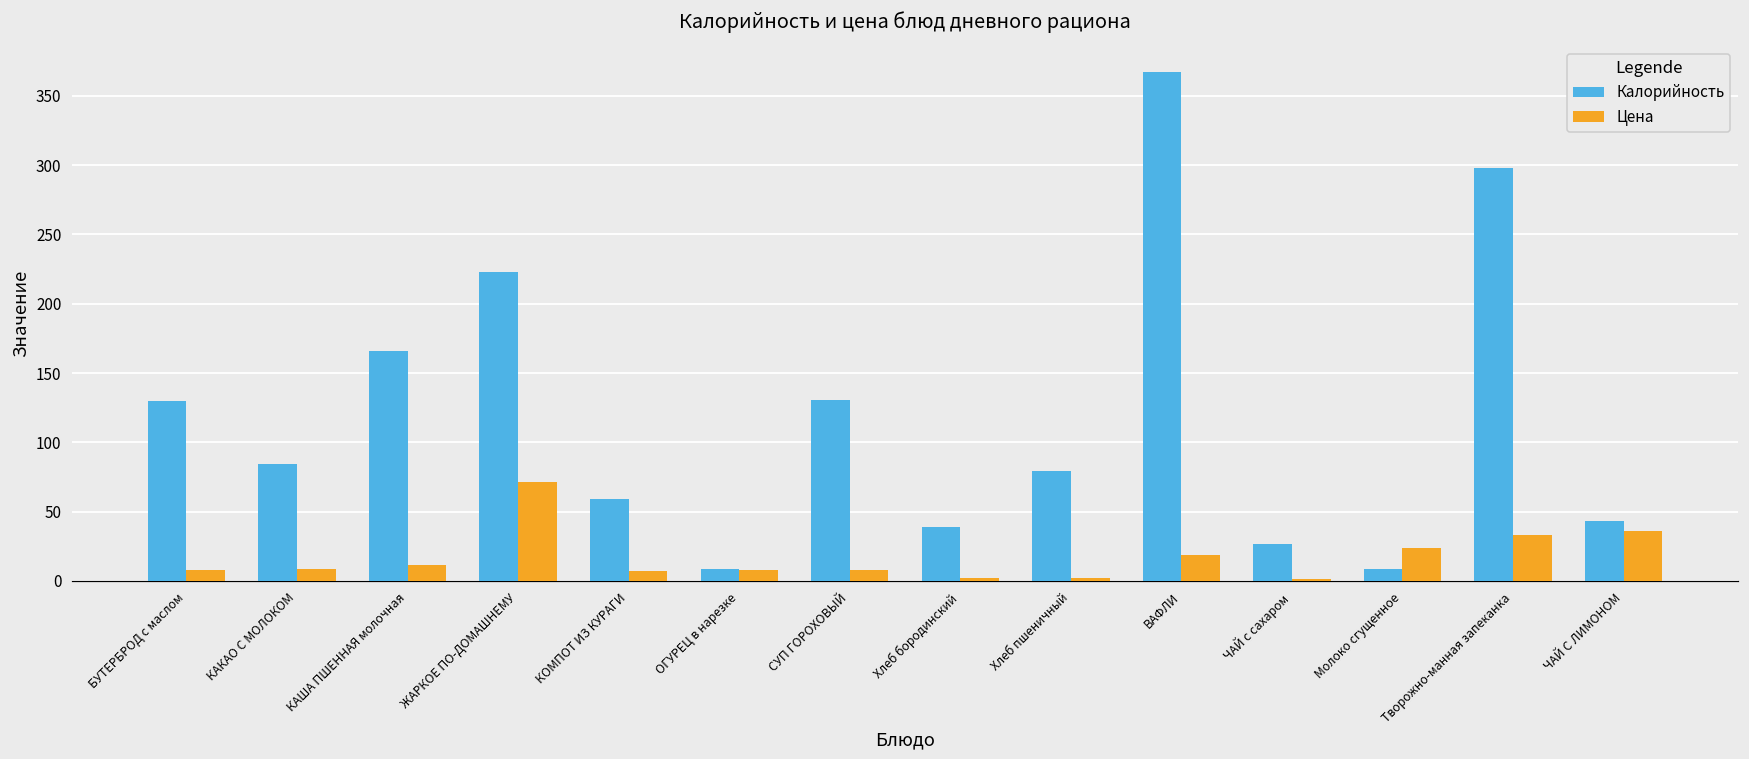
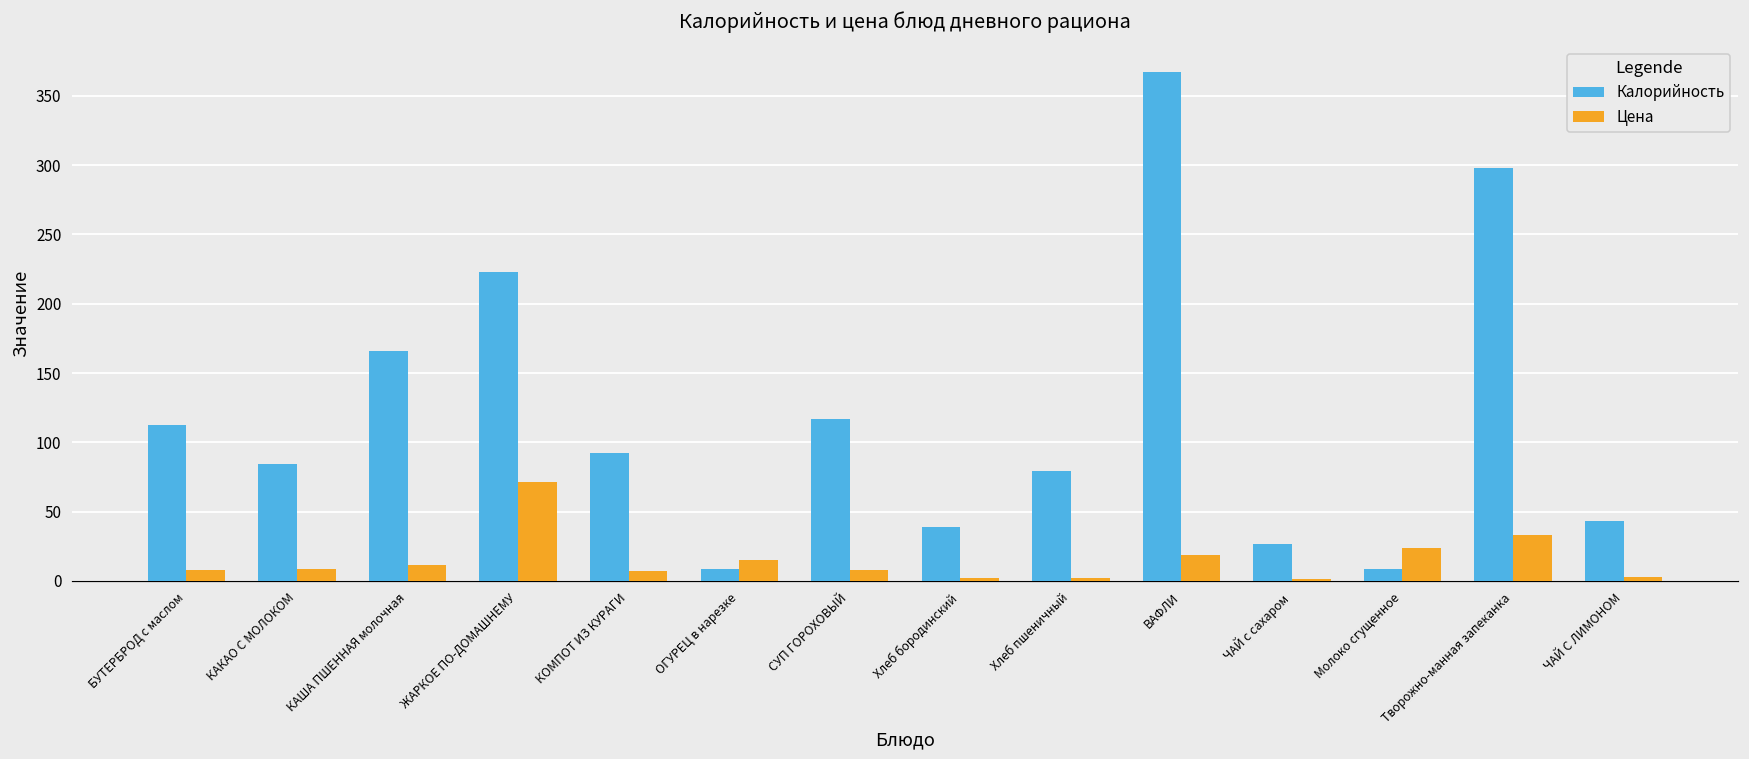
  {
    "Калорийность": {
-     "БУТЕРБРОД с маслом": 130,
+     "БУТЕРБРОД с маслом": 112,
      "КАКАО С МОЛОКОМ": 84,
      "КАША ПШЕННАЯ молочная": 166,
      "ЖАРКОЕ ПО-ДОМАШНЕМУ": 223,
-     "КОМПОТ ИЗ КУРАГИ": 59,
+     "КОМПОТ ИЗ КУРАГИ": 92,
      "ОГУРЕЦ в нарезке": 8,
-     "СУП ГОРОХОВЫЙ": 130,
+     "СУП ГОРОХОВЫЙ": 117,
      "Хлеб бородинский": 39,
      "Хлеб пшеничный": 79,
      "ВАФЛИ": 368,
      "ЧАЙ с сахаром": 26,
      "Молоко сгущенное": 9,
      "Творожно-манная запеканка": 298,
      "ЧАЙ С ЛИМОНОМ": 43
    },
    "Цена": {
      "БУТЕРБРОД с маслом": 8,
      "КАКАО С МОЛОКОМ": 8,
      "КАША ПШЕННАЯ молочная": 12,
      "ЖАРКОЕ ПО-ДОМАШНЕМУ": 71,
      "КОМПОТ ИЗ КУРАГИ": 7,
-     "ОГУРЕЦ в нарезке": 8,
+     "ОГУРЕЦ в нарезке": 15,
      "СУП ГОРОХОВЫЙ": 8,
      "Хлеб бородинский": 2,
      "ВАФЛИ": 19,
      "Молоко сгущенное": 24,
      "Творожно-манная запеканка": 33,
-     "ЧАЙ С ЛИМОНОМ": 36
+     "ЧАЙ С ЛИМОНОМ": 3
    }
  }
